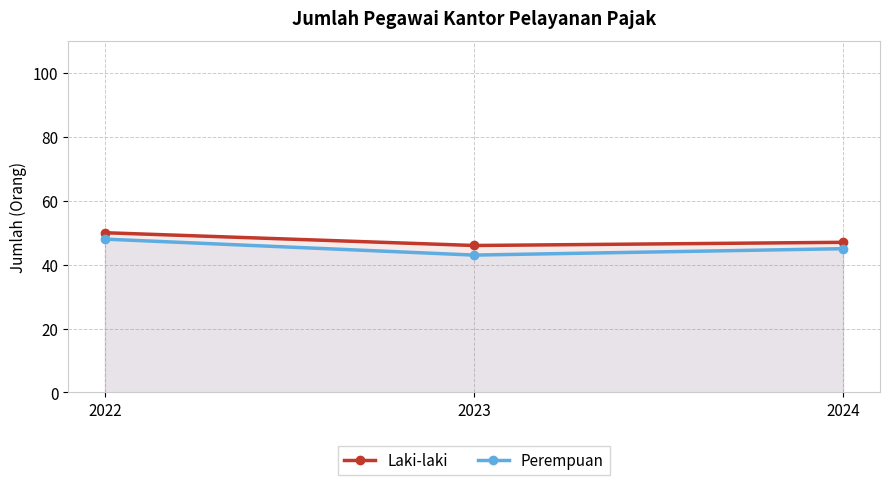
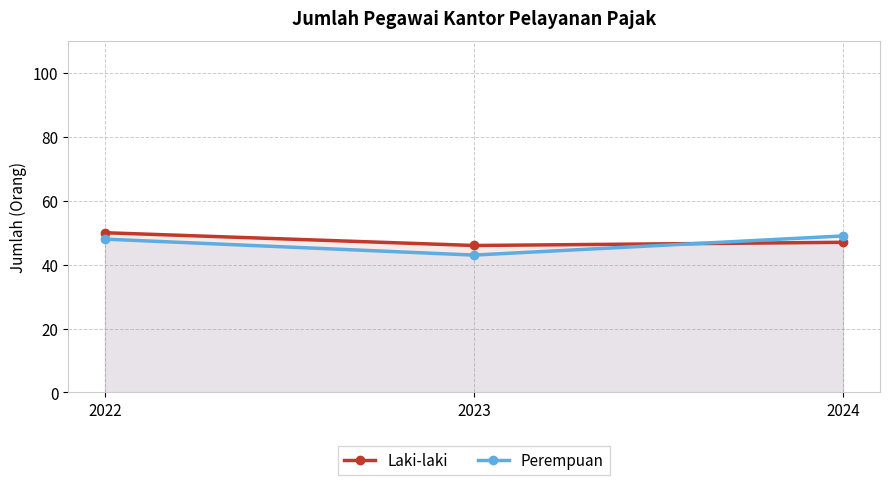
  {
    "Laki-laki": {
      "2022": 50,
      "2023": 46,
      "2024": 47
    },
    "Perempuan": {
      "2022": 48,
      "2023": 43,
-     "2024": 45
+     "2024": 49
    }
  }
